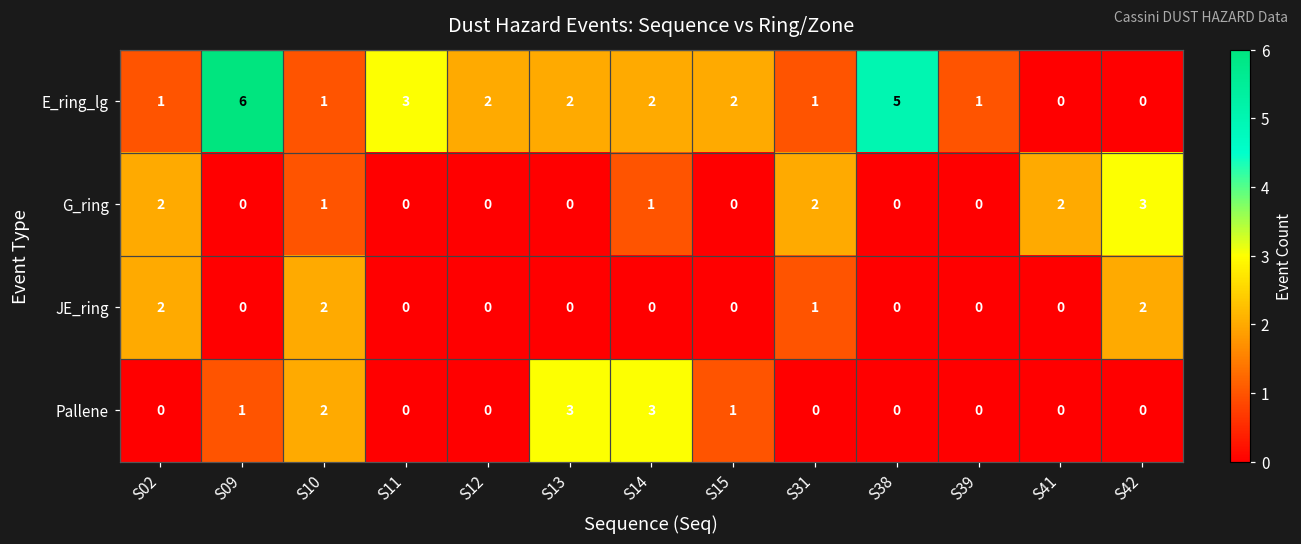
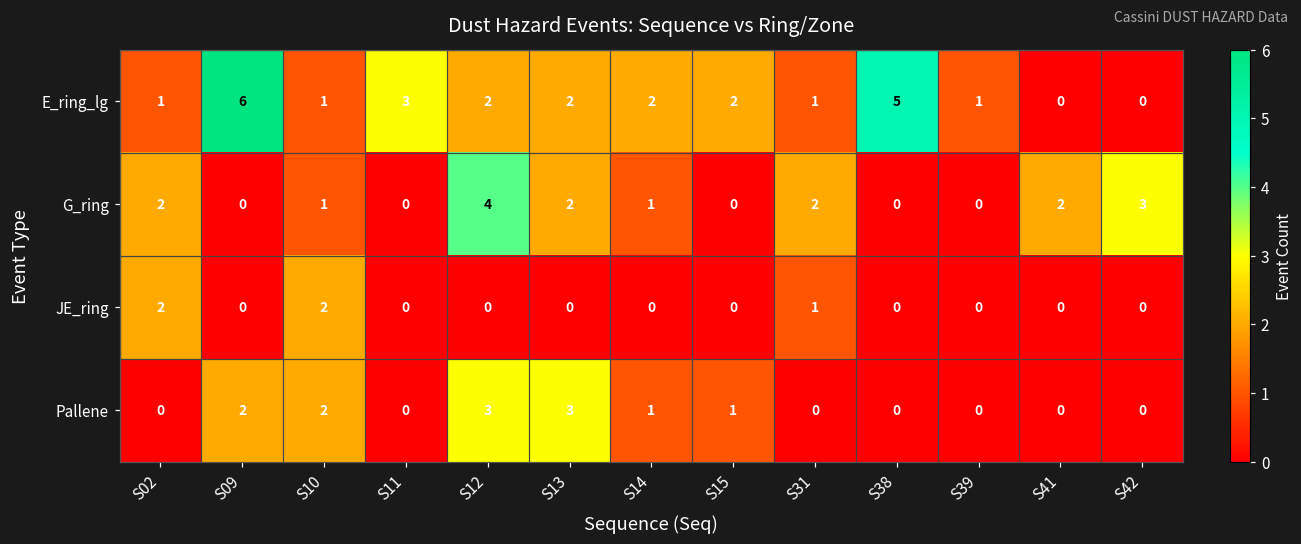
  {
    "E_ring_lg": {
      "S02": 1,
      "S09": 6,
      "S10": 1,
      "S11": 3,
      "S12": 2,
      "S13": 2,
      "S14": 2,
      "S15": 2,
      "S31": 1,
      "S38": 5,
      "S39": 1,
      "S41": 0,
      "S42": 0
    },
    "G_ring": {
      "S02": 2,
      "S09": 0,
      "S10": 1,
      "S11": 0,
-     "S12": 0,
-     "S13": 0,
+     "S12": 4,
+     "S13": 2,
      "S14": 1,
      "S15": 0,
      "S31": 2,
      "S38": 0,
      "S39": 0,
      "S41": 2,
      "S42": 3
    },
    "JE_ring": {
      "S02": 2,
      "S09": 0,
      "S10": 2,
      "S11": 0,
      "S12": 0,
      "S13": 0,
      "S14": 0,
      "S15": 0,
      "S31": 1,
      "S38": 0,
      "S39": 0,
      "S41": 0,
-     "S42": 2
+     "S42": 0
    },
    "Pallene": {
      "S02": 0,
-     "S09": 1,
+     "S09": 2,
      "S10": 2,
      "S11": 0,
-     "S12": 0,
+     "S12": 3,
      "S13": 3,
-     "S14": 3,
+     "S14": 1,
      "S15": 1,
      "S31": 0,
      "S38": 0,
      "S39": 0,
      "S41": 0,
      "S42": 0
    }
  }
